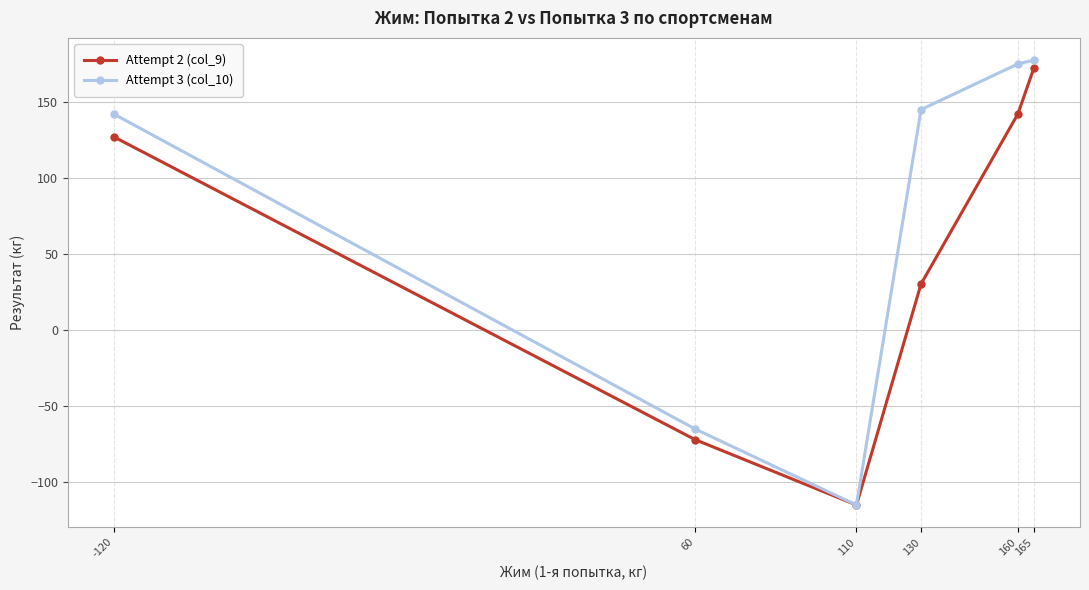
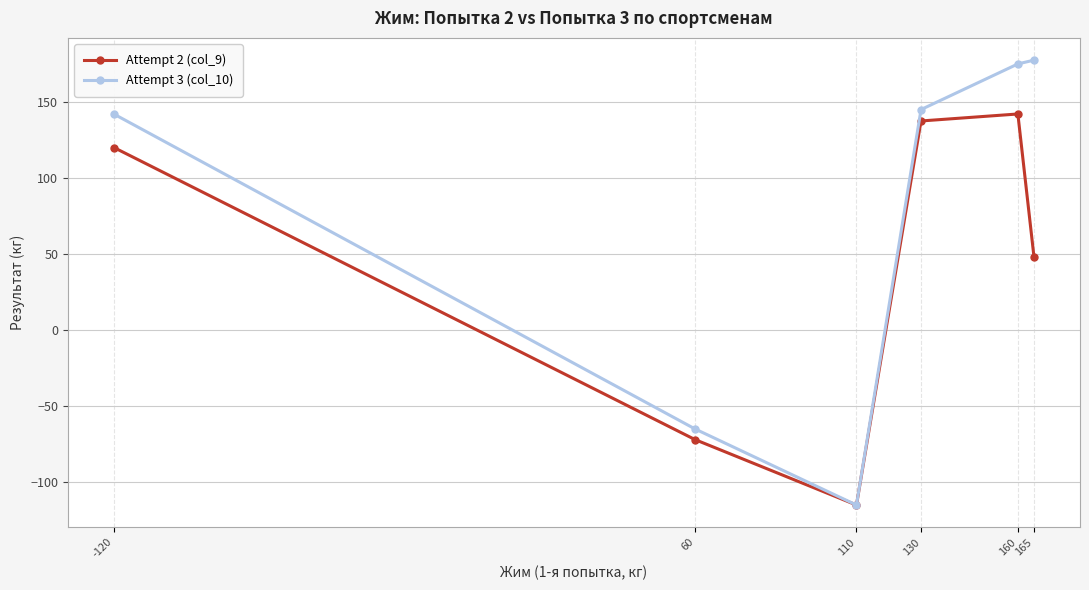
  {
    "Attempt 2 (col_9)": {
-     "-120": 127,
+     "-120": 120,
      "60": -72,
-     "130": 30,
+     "130": 138,
      "160": 142,
-     "165": 173
+     "165": 48
    },
    "Attempt 3 (col_10)": {
      "-120": 142,
      "60": -65,
      "130": 145,
      "160": 175,
      "165": 178
    }
  }
